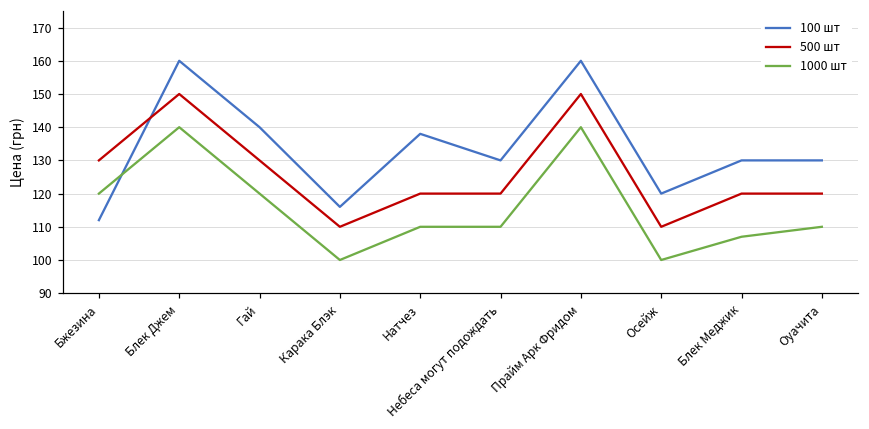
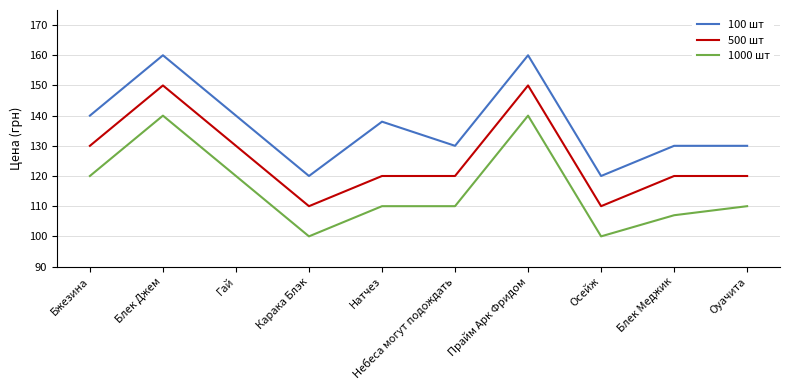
  {
    "100 шт": {
-     "Бжезина": 112,
+     "Бжезина": 140,
      "Блек Джем": 160,
      "Гай": 140,
-     "Карака Блэк": 116,
+     "Карака Блэк": 120,
      "Натчез": 138,
      "Небеса могут подождать": 130,
      "Прайм Арк Фридом": 160,
      "Осейж": 120,
      "Блек Меджик": 130,
      "Оуачита": 130
    },
    "500 шт": {
      "Бжезина": 130,
      "Блек Джем": 150,
      "Гай": 130,
      "Карака Блэк": 110,
      "Натчез": 120,
      "Небеса могут подождать": 120,
      "Прайм Арк Фридом": 150,
      "Осейж": 110,
      "Блек Меджик": 120,
      "Оуачита": 120
    },
    "1000 шт": {
      "Бжезина": 120,
      "Блек Джем": 140,
      "Гай": 120,
      "Карака Блэк": 100,
      "Натчез": 110,
      "Небеса могут подождать": 110,
      "Прайм Арк Фридом": 140,
      "Осейж": 100,
      "Блек Меджик": 107,
      "Оуачита": 110
    }
  }
